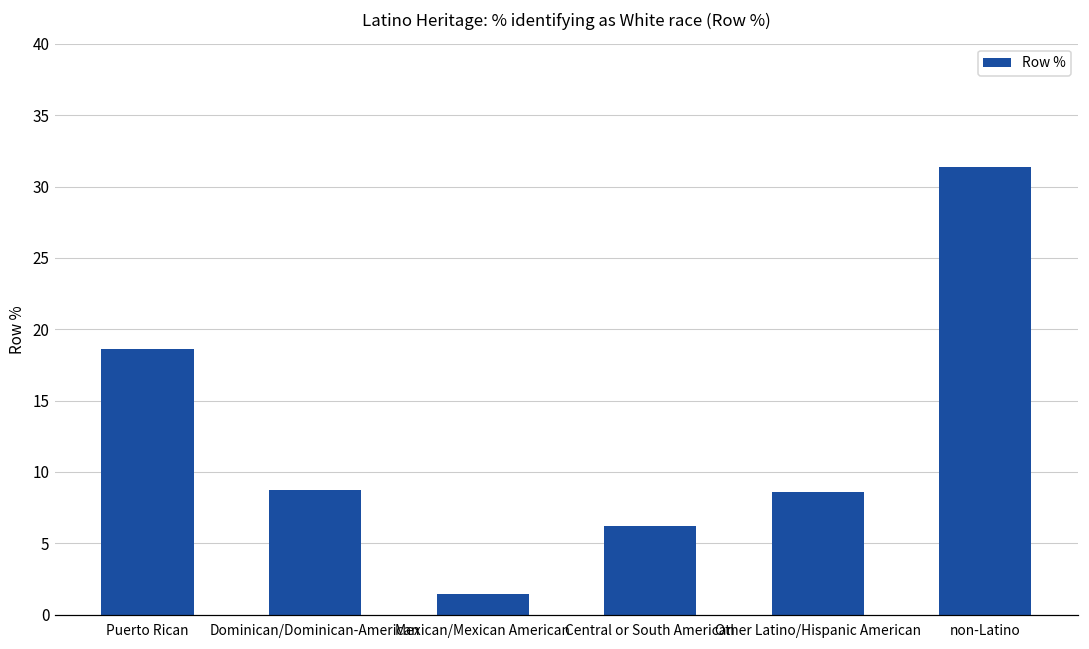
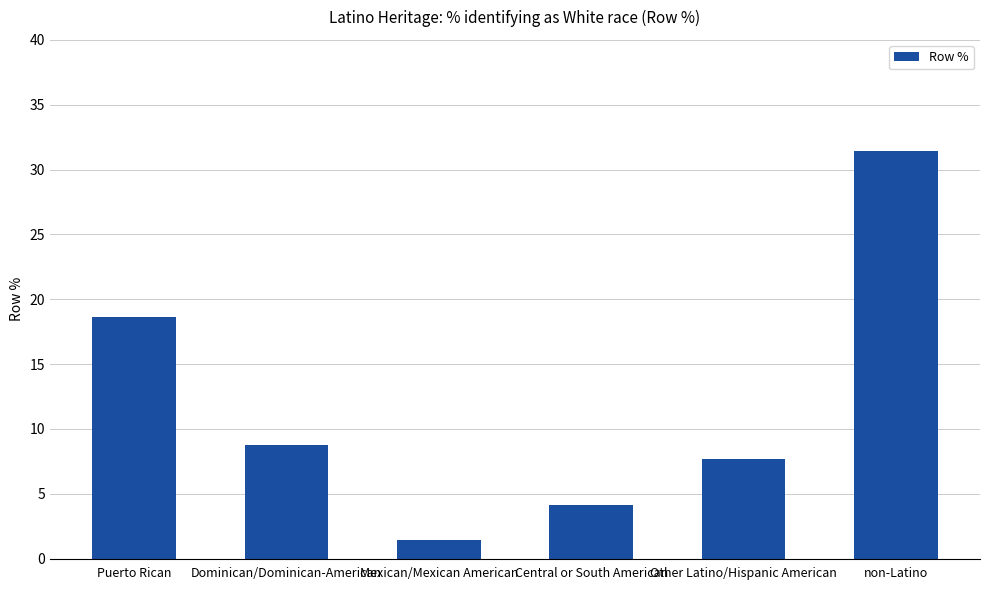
  {
    "Puerto Rican": 18.6,
    "Dominican/Dominican-American": 8.8,
    "Mexican/Mexican American": 1.5,
-   "Central or South American": 6.2,
-   "Other Latino/Hispanic American": 8.6,
+   "Central or South American": 4.1,
+   "Other Latino/Hispanic American": 7.7,
    "non-Latino": 31.4
  }
